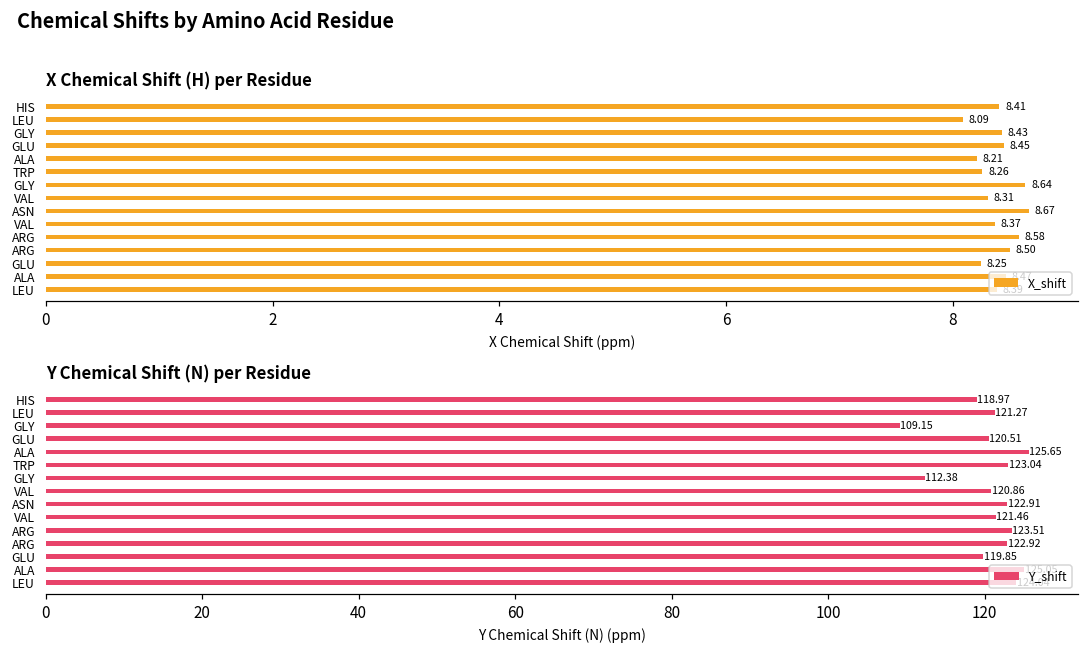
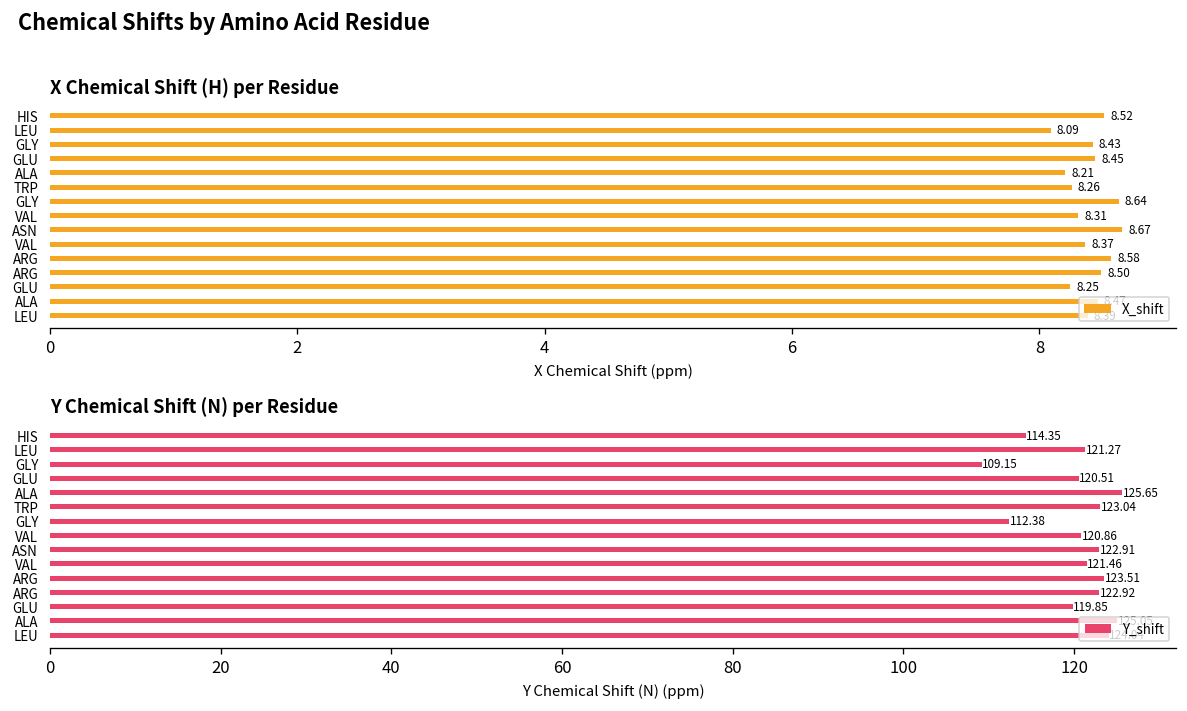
  {
    "X Chemical Shift (H) per Residue": {
-     "HIS": 8.41,
+     "HIS": 8.52,
      "TRP": 8.26,
      "ASN": 8.67
    },
    "Y Chemical Shift (N) per Residue": {
-     "HIS": 118.97,
+     "HIS": 114.35,
      "TRP": 123.04,
      "ASN": 122.91
    }
  }
